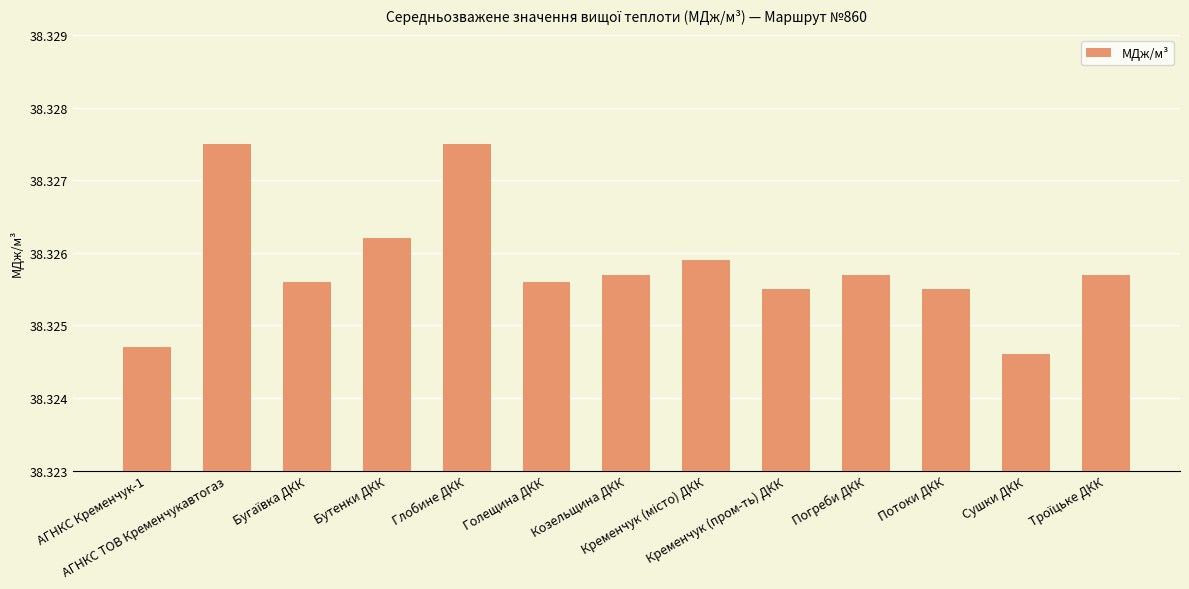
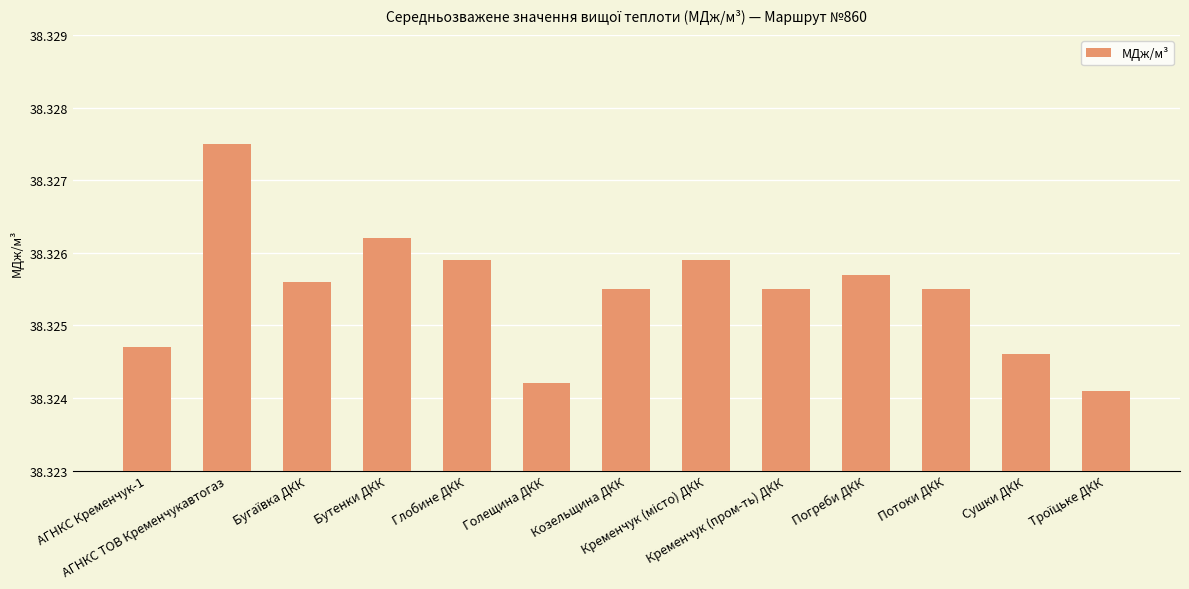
  {
    "АГНКС Кременчук-1": 38.3247,
    "АГНКС ТОВ Кременчукавтогаз": 38.3275,
    "Бугаївка ДКК": 38.3256,
    "Бутенки ДКК": 38.3262,
-   "Глобине ДКК": 38.3275,
-   "Голещина ДКК": 38.3256,
-   "Козельщина ДКК": 38.3257,
+   "Глобине ДКК": 38.3259,
+   "Голещина ДКК": 38.3242,
+   "Козельщина ДКК": 38.3255,
    "Кременчук (місто) ДКК": 38.3259,
    "Кременчук (пром-ть) ДКК": 38.3255,
    "Погреби ДКК": 38.3257,
    "Потоки ДКК": 38.3255,
    "Сушки ДКК": 38.3246,
-   "Троїцьке ДКК": 38.3257
+   "Троїцьке ДКК": 38.3241
  }
